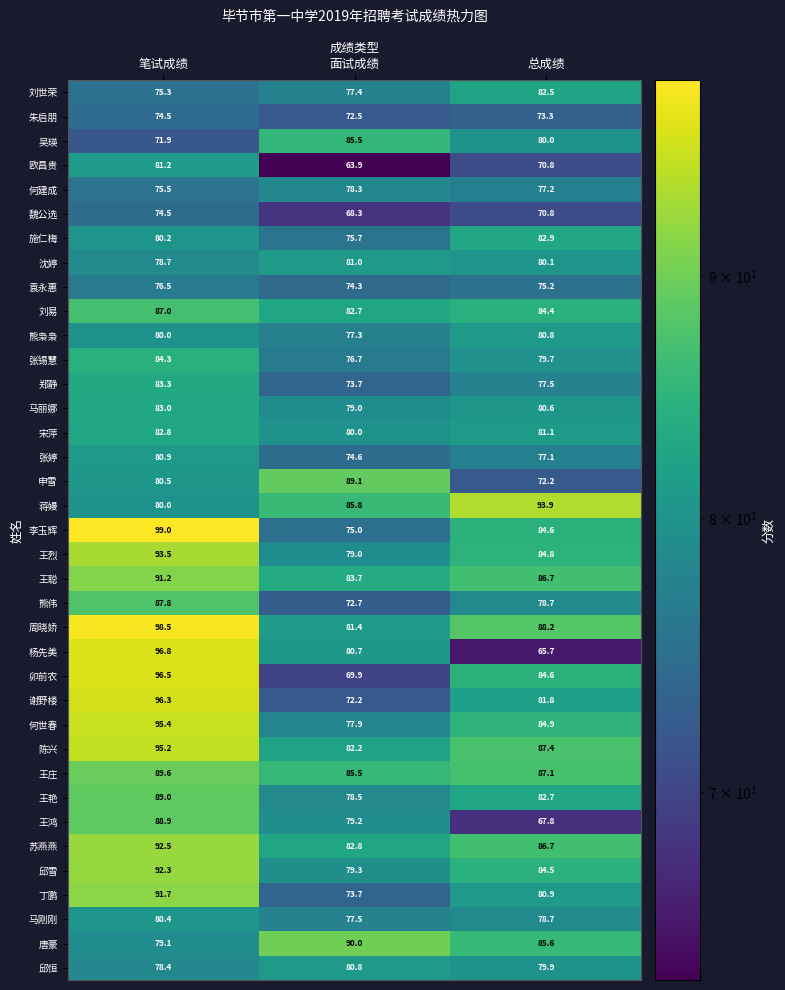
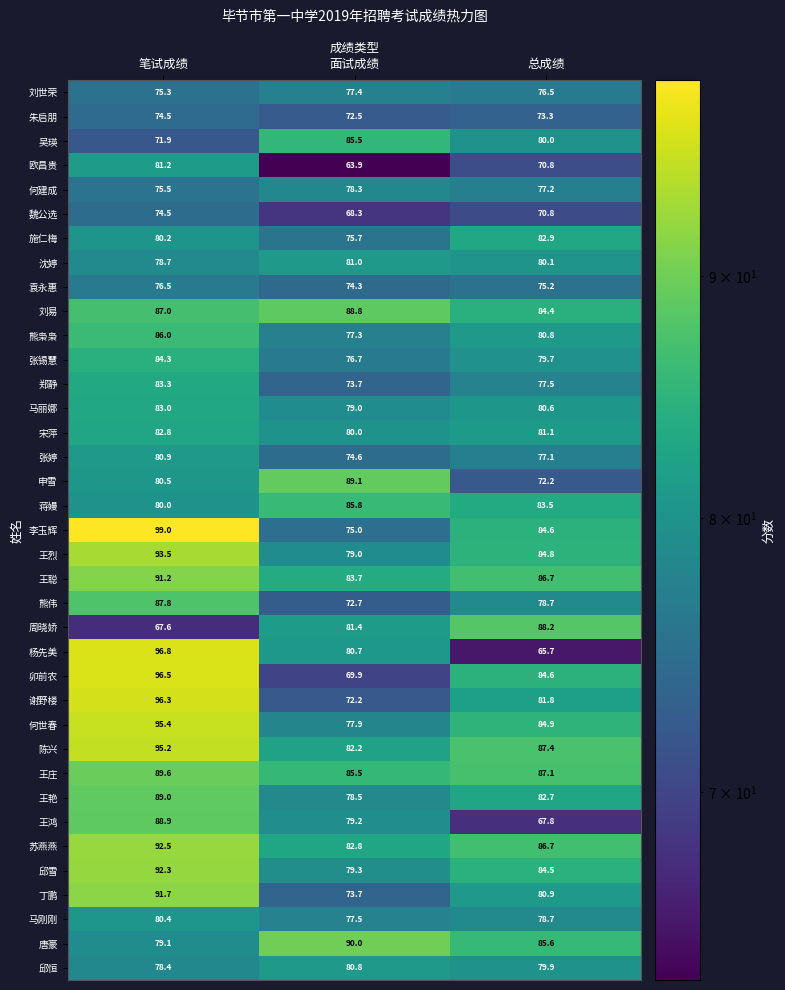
  {
    "刘世荣": {
      "笔试成绩": 75.3,
      "面试成绩": 77.4,
-     "总成绩": 82.5
+     "总成绩": 76.5
    },
    "朱启朋": {
      "笔试成绩": 74.5,
      "面试成绩": 72.5,
      "总成绩": 73.3
    },
    "吴瑛": {
      "笔试成绩": 71.9,
      "面试成绩": 85.5,
      "总成绩": 80.0
    },
    "欧昌贵": {
      "笔试成绩": 81.2,
      "面试成绩": 63.9,
      "总成绩": 70.8
    },
    "何建成": {
      "笔试成绩": 75.5,
      "面试成绩": 78.3,
      "总成绩": 77.2
    },
    "魏公选": {
      "笔试成绩": 74.5,
      "面试成绩": 68.3,
      "总成绩": 70.8
    },
    "施仁梅": {
      "笔试成绩": 80.2,
      "面试成绩": 75.7,
      "总成绩": 82.9
    },
    "沈婷": {
      "笔试成绩": 78.7,
      "面试成绩": 81.0,
      "总成绩": 80.1
    },
    "袁永惠": {
      "笔试成绩": 76.5,
      "面试成绩": 74.3,
      "总成绩": 75.2
    },
    "刘易": {
      "笔试成绩": 87.0,
-     "面试成绩": 82.7,
+     "面试成绩": 88.8,
      "总成绩": 84.4
    },
    "熊枭枭": {
-     "笔试成绩": 80.0,
+     "笔试成绩": 86.0,
      "面试成绩": 77.3,
      "总成绩": 80.8
    },
    "张锡慧": {
      "笔试成绩": 84.3,
      "面试成绩": 76.7,
      "总成绩": 79.7
    },
    "郑静": {
      "笔试成绩": 83.3,
      "面试成绩": 73.7,
      "总成绩": 77.5
    },
    "马丽娜": {
      "笔试成绩": 83.0,
      "面试成绩": 79.0,
      "总成绩": 80.6
    },
    "宋萍": {
      "笔试成绩": 82.8,
      "面试成绩": 80.0,
      "总成绩": 81.1
    },
    "张婷": {
      "笔试成绩": 80.9,
      "面试成绩": 74.6,
      "总成绩": 77.1
    },
    "申雪": {
      "笔试成绩": 80.5,
      "面试成绩": 89.1,
      "总成绩": 72.2
    },
    "蒋嫚": {
      "笔试成绩": 80.0,
      "面试成绩": 85.8,
-     "总成绩": 93.9
+     "总成绩": 83.5
    },
    "李玉辉": {
      "笔试成绩": 99.0,
      "面试成绩": 75.0,
      "总成绩": 84.6
    },
    "王烈": {
      "笔试成绩": 93.5,
      "面试成绩": 79.0,
      "总成绩": 84.8
    },
    "王聪": {
      "笔试成绩": 91.2,
      "面试成绩": 83.7,
      "总成绩": 86.7
    },
    "熊伟": {
      "笔试成绩": 87.8,
      "面试成绩": 72.7,
      "总成绩": 78.7
    },
    "周晓娇": {
-     "笔试成绩": 98.5,
+     "笔试成绩": 67.6,
      "面试成绩": 81.4,
      "总成绩": 88.2
    },
    "杨先美": {
      "笔试成绩": 96.8,
      "面试成绩": 80.7,
      "总成绩": 65.7
    },
    "卯前农": {
      "笔试成绩": 96.5,
      "面试成绩": 69.9,
      "总成绩": 84.6
    },
    "谢野楼": {
      "笔试成绩": 96.3,
      "面试成绩": 72.2,
      "总成绩": 81.8
    },
    "何世春": {
      "笔试成绩": 95.4,
      "面试成绩": 77.9,
      "总成绩": 84.9
    },
    "陈兴": {
      "笔试成绩": 95.2,
      "面试成绩": 82.2,
      "总成绩": 87.4
    },
    "王庄": {
      "笔试成绩": 89.6,
      "面试成绩": 85.5,
      "总成绩": 87.1
    },
    "王艳": {
      "笔试成绩": 89.0,
      "面试成绩": 78.5,
      "总成绩": 82.7
    },
    "王鸿": {
      "笔试成绩": 88.9,
      "面试成绩": 79.2,
      "总成绩": 67.8
    },
    "苏燕燕": {
      "笔试成绩": 92.5,
      "面试成绩": 82.8,
      "总成绩": 86.7
    },
    "邱雪": {
      "笔试成绩": 92.3,
      "面试成绩": 79.3,
      "总成绩": 84.5
    },
    "丁鹏": {
      "笔试成绩": 91.7,
      "面试成绩": 73.7,
      "总成绩": 80.9
    },
    "马刚刚": {
      "笔试成绩": 80.4,
      "面试成绩": 77.5,
      "总成绩": 78.7
    },
    "唐豪": {
      "笔试成绩": 79.1,
      "面试成绩": 90.0,
      "总成绩": 85.6
    },
    "邱恒": {
      "笔试成绩": 78.4,
      "面试成绩": 80.8,
      "总成绩": 79.9
    }
  }
